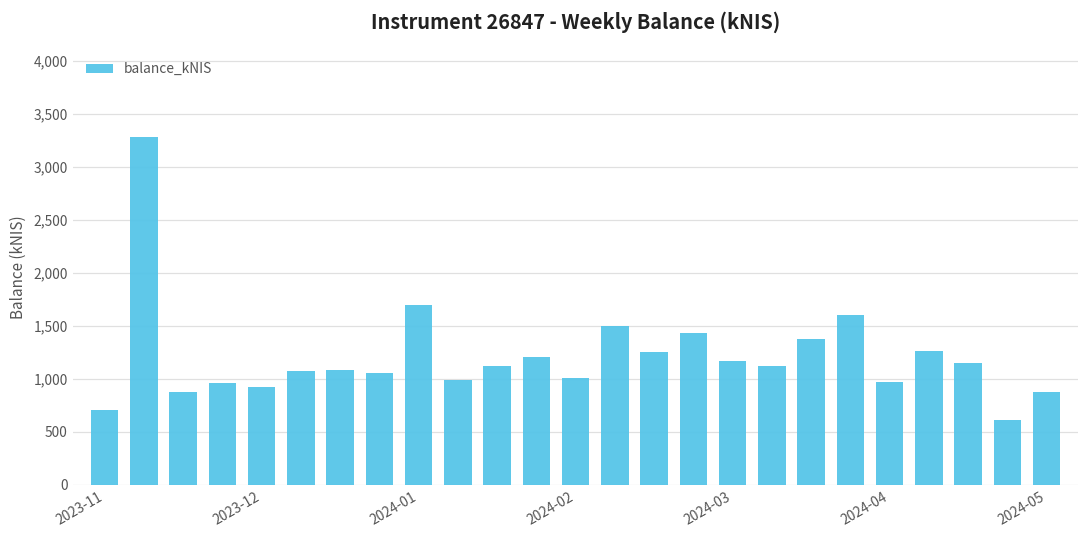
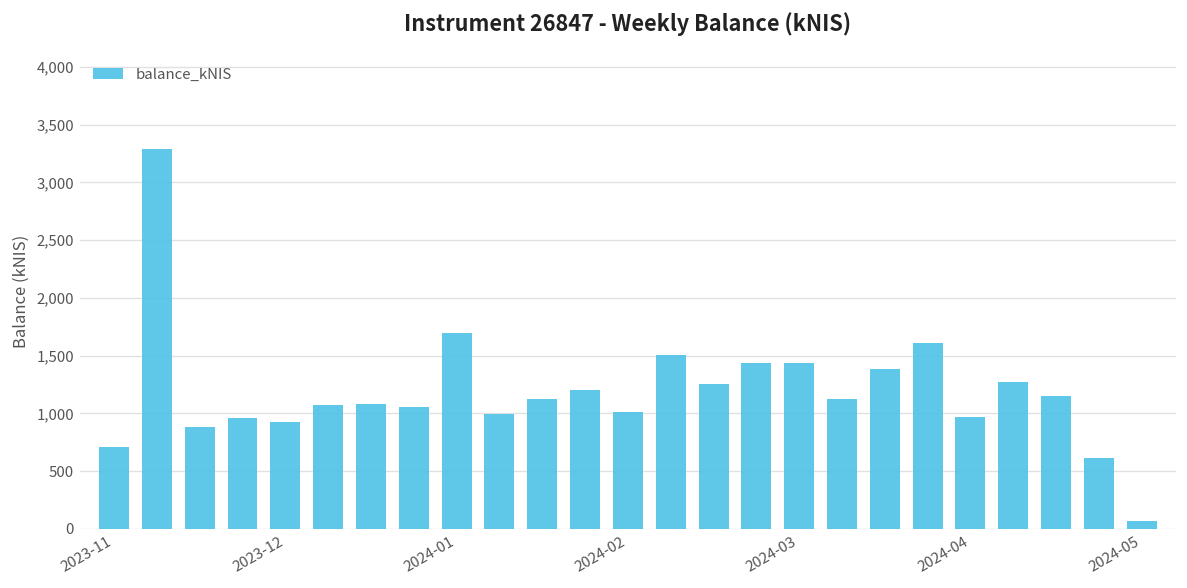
  {
    "2023-11": "700",
    "2023-12": "900",
    "2024-01": "1,700",
    "2024-02": "1,000",
-   "2024-03": "1,200",
+   "2024-03": "1,400",
    "2024-04": "1,000",
-   "2024-05": "900"
+   "2024-05": "100"
  }
